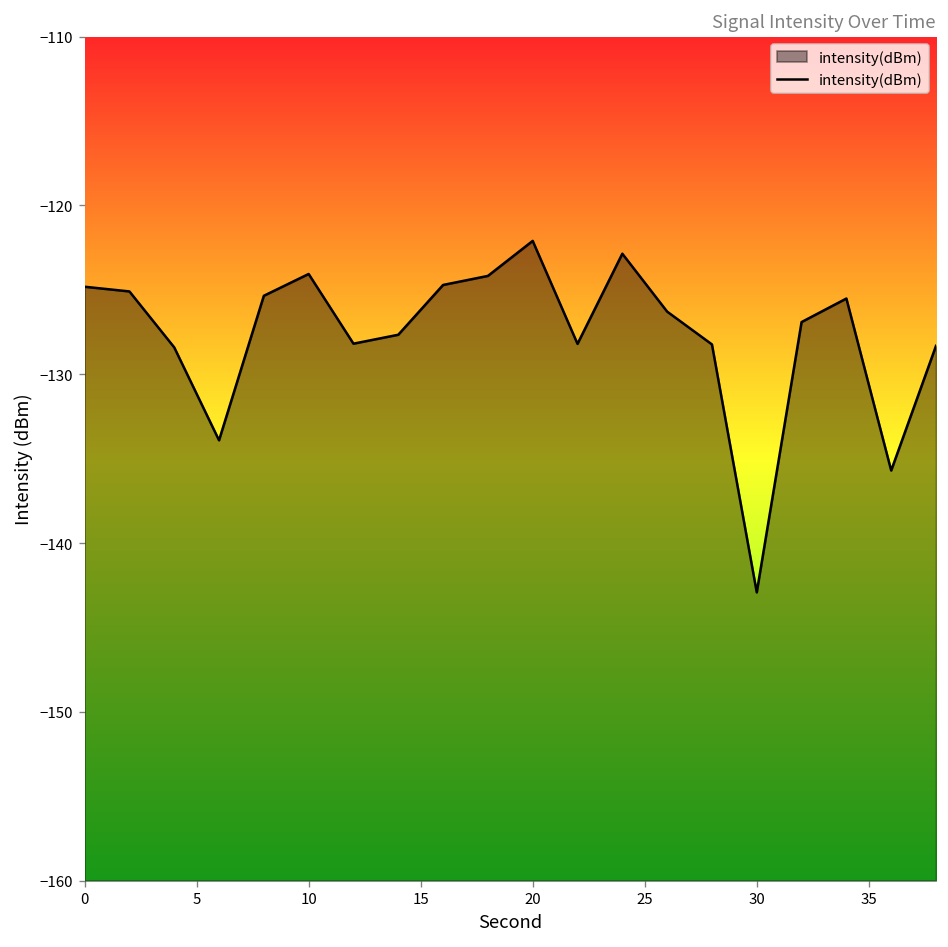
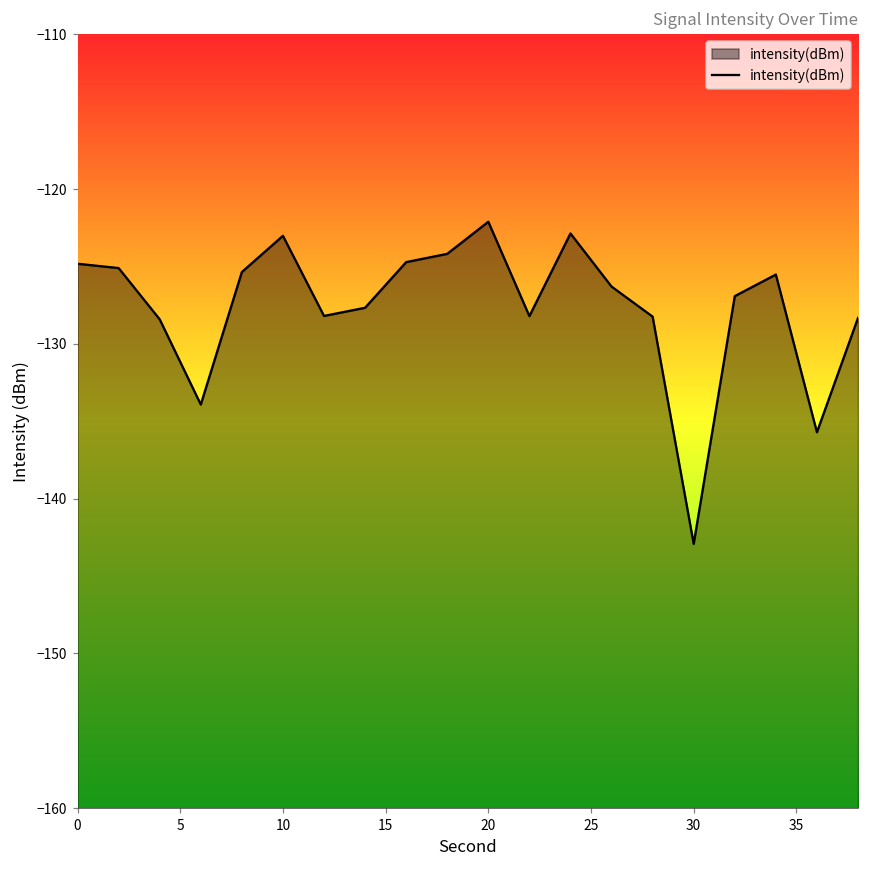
  {
    "0": -124.8,
-   "10": -124.1,
+   "10": -123.0,
    "20": -122.1,
    "30": -142.9
  }
